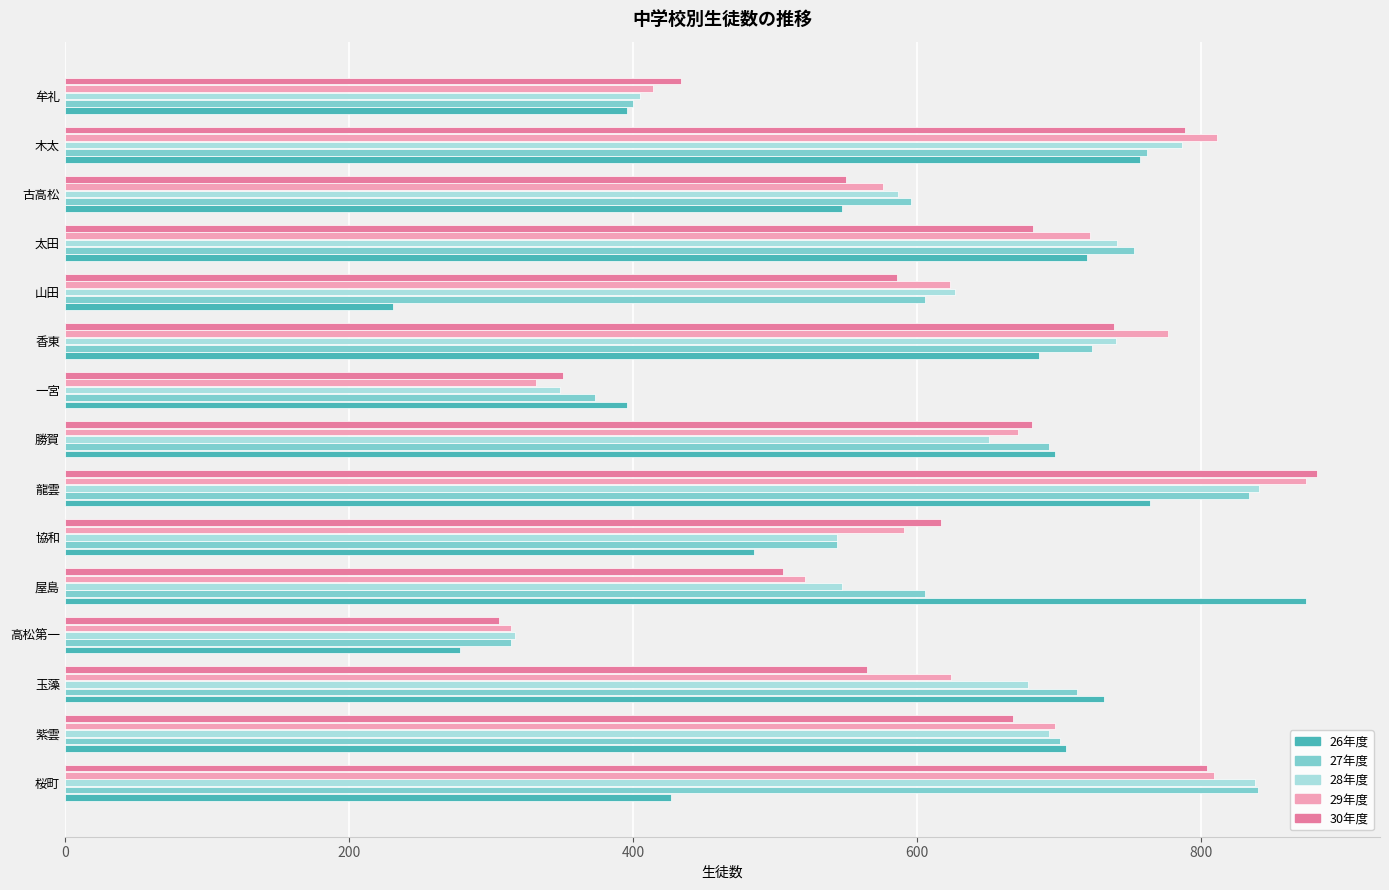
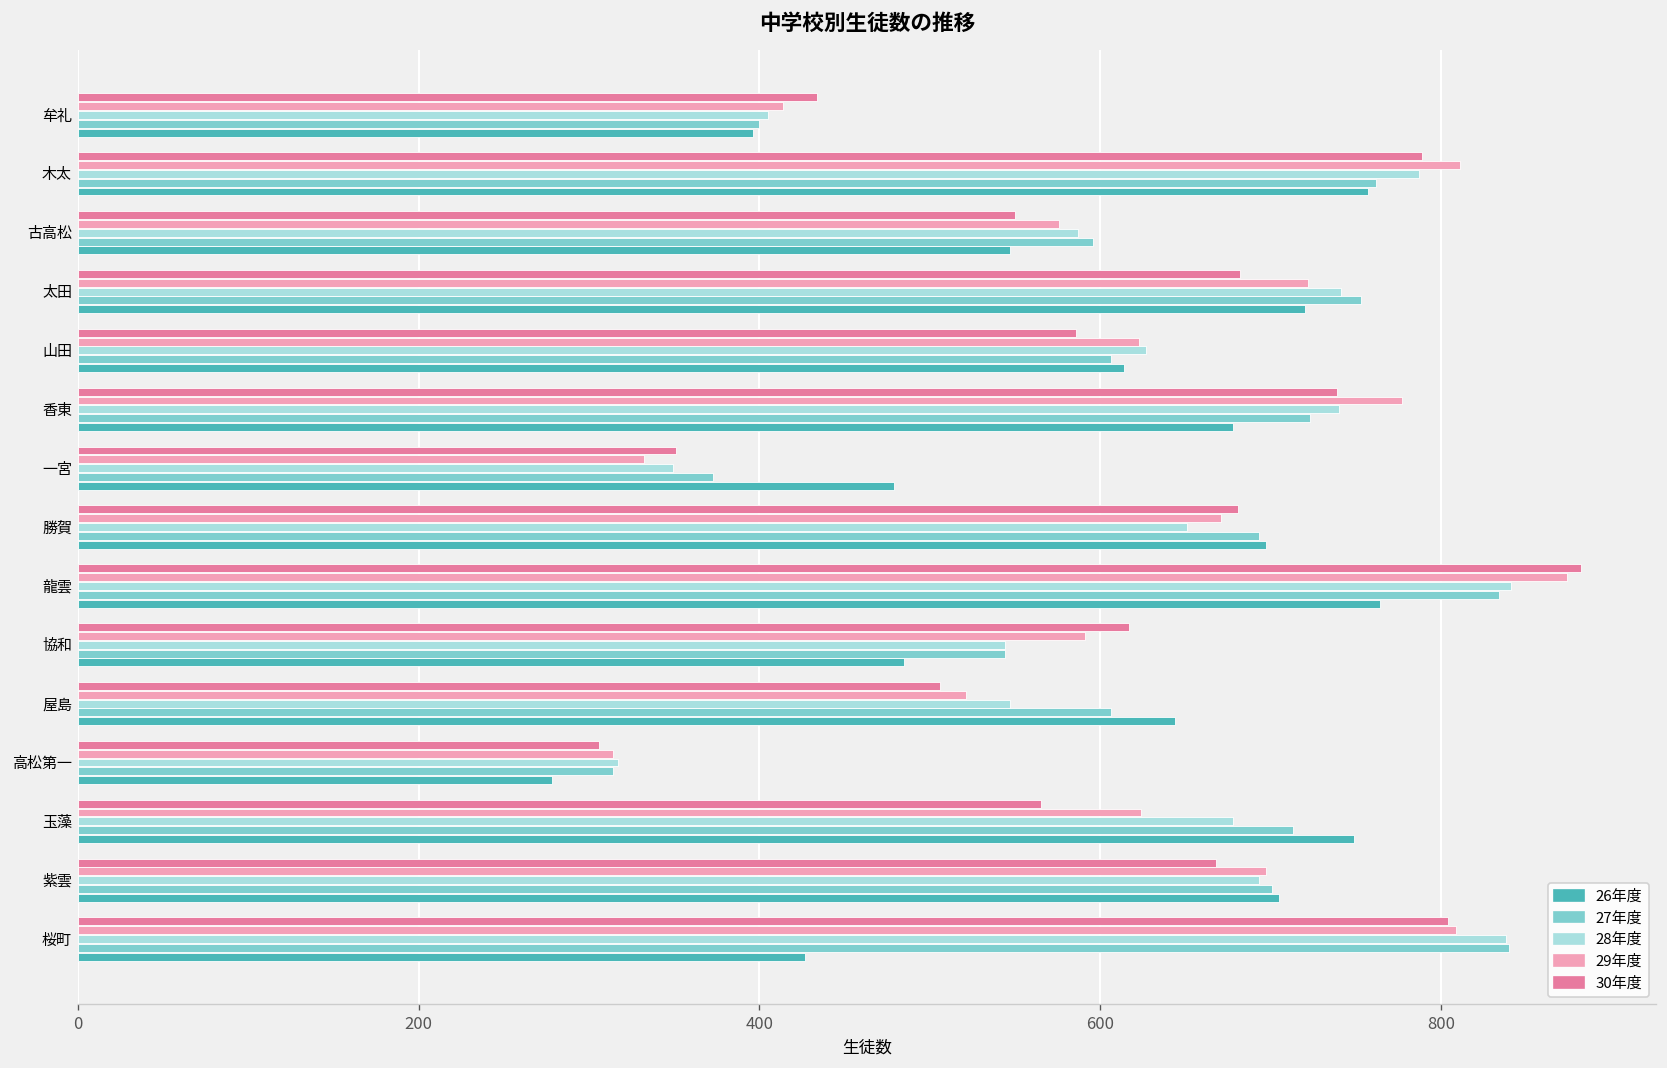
  {
    "26年度": {
      "牟礼": 396,
      "木太": 757,
      "古高松": 547,
      "太田": 720,
-     "山田": 231,
-     "香東": 686,
-     "一宮": 396,
+     "山田": 614,
+     "香東": 678,
+     "一宮": 479,
      "勝賀": 697,
      "龍雲": 764,
      "協和": 485,
-     "屋島": 874,
+     "屋島": 644,
      "高松第一": 278,
-     "玉藻": 732,
+     "玉藻": 749,
      "紫雲": 705,
      "桜町": 427
    }
  }
